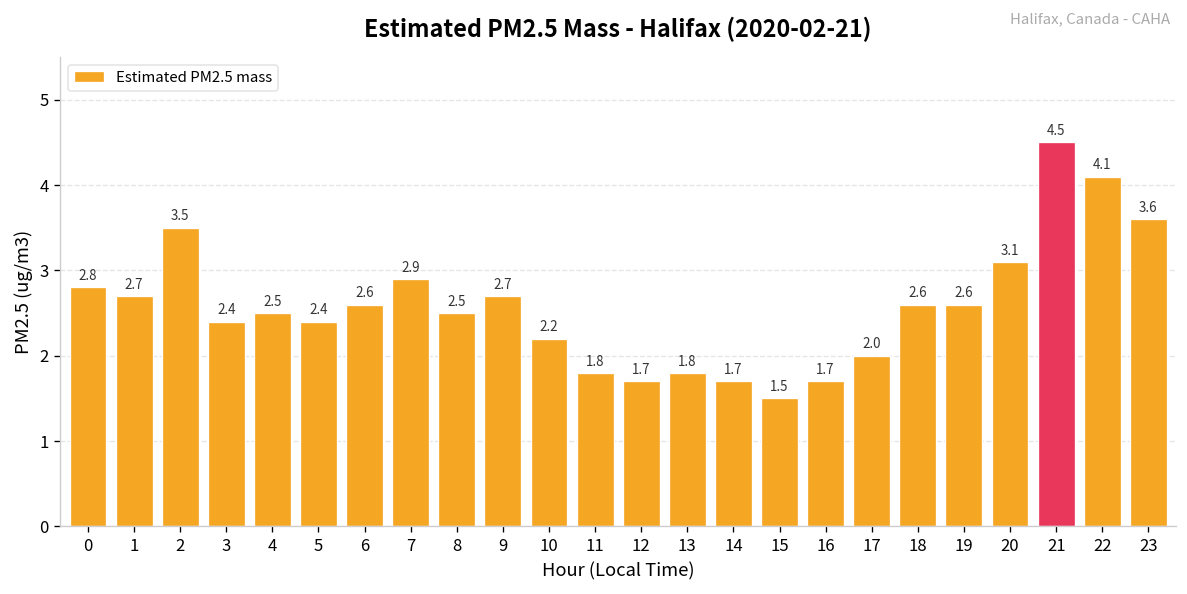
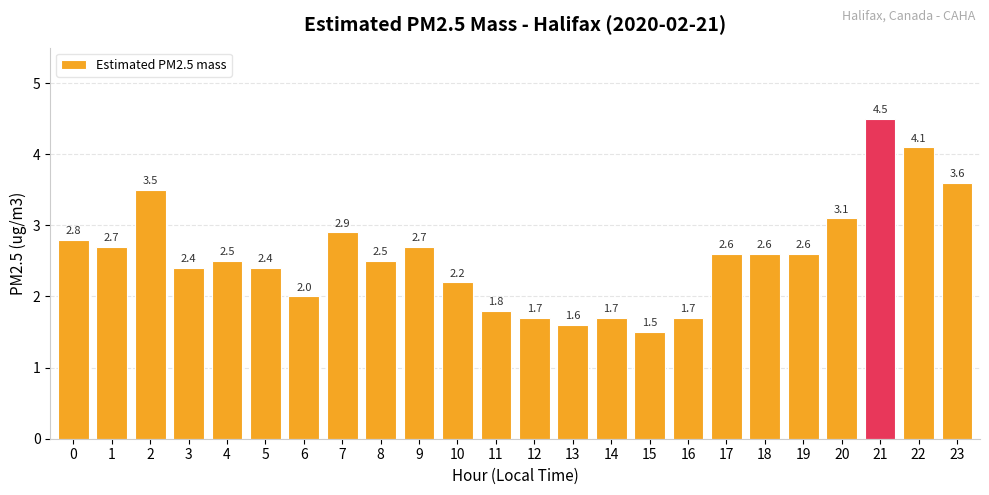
  {
    "0": 2.8,
    "1": 2.7,
    "2": 3.5,
    "3": 2.4,
    "4": 2.5,
    "5": 2.4,
-   "6": 2.6,
+   "6": 2.0,
    "7": 2.9,
    "8": 2.5,
    "9": 2.7,
    "10": 2.2,
    "11": 1.8,
    "12": 1.7,
-   "13": 1.8,
+   "13": 1.6,
    "14": 1.7,
    "15": 1.5,
    "16": 1.7,
-   "17": 2.0,
+   "17": 2.6,
    "18": 2.6,
    "19": 2.6,
    "20": 3.1,
    "21": 4.5,
    "22": 4.1,
    "23": 3.6
  }
